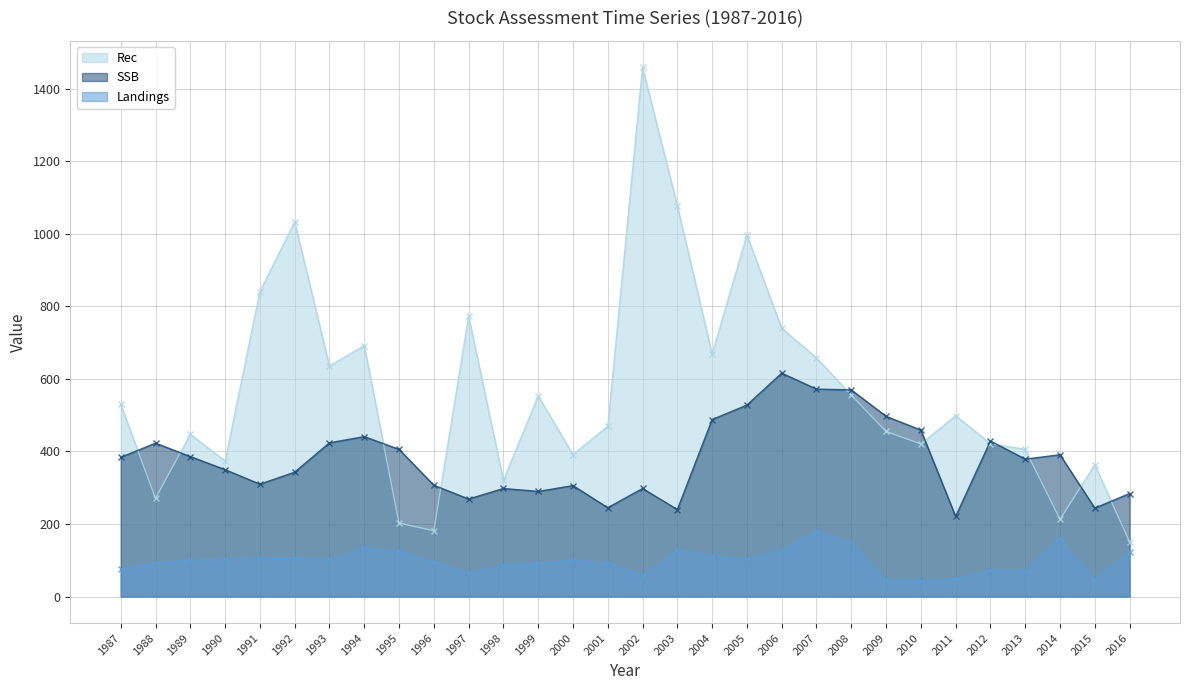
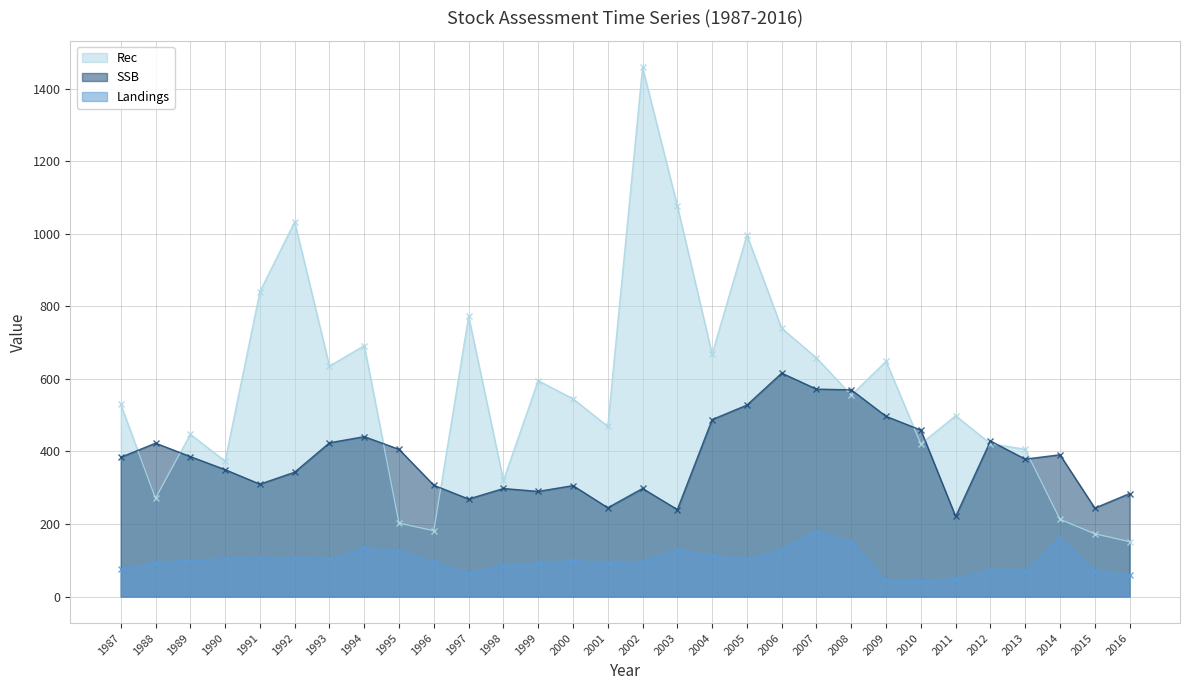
  {
    "Rec": {
      "1987": 530,
      "1988": 270,
      "1989": 450,
      "1990": 370,
      "1991": 840,
      "1992": 1030,
      "1993": 640,
      "1994": 690,
      "1995": 200,
      "1996": 180,
      "1997": 770,
      "1998": 320,
-     "1999": 550,
-     "2000": 390,
+     "1999": 600,
+     "2000": 550,
      "2001": 470,
      "2002": 1460,
      "2003": 1080,
      "2004": 670,
      "2005": 1000,
      "2006": 740,
      "2007": 660,
      "2008": 560,
-     "2009": 460,
+     "2009": 650,
      "2010": 420,
      "2011": 500,
      "2012": 420,
      "2013": 410,
      "2014": 210,
-     "2015": 360,
+     "2015": 170,
      "2016": 150
    },
    "SSB": {
      "1987": 380,
      "1988": 420,
      "1989": 390,
      "1990": 350,
      "1991": 310,
      "1992": 340,
      "1993": 420,
      "1994": 440,
      "1995": 410,
      "1996": 310,
      "1997": 270,
      "1998": 300,
      "1999": 290,
      "2000": 310,
      "2001": 250,
      "2002": 300,
      "2003": 240,
      "2004": 490,
      "2005": 530,
      "2006": 620,
      "2007": 570,
      "2008": 570,
      "2009": 500,
      "2010": 460,
      "2011": 220,
      "2012": 430,
      "2013": 380,
      "2014": 390,
      "2015": 240,
      "2016": 280
    },
    "Landings": {
      "1987": 80,
      "1988": 90,
      "1989": 100,
      "1990": 100,
      "1991": 110,
      "1992": 110,
      "1993": 100,
      "1994": 130,
      "1995": 130,
      "1996": 100,
      "1997": 60,
      "1998": 90,
      "1999": 90,
      "2000": 100,
      "2001": 90,
-     "2002": 60,
+     "2002": 100,
      "2003": 130,
      "2004": 110,
      "2005": 100,
      "2006": 130,
      "2007": 180,
      "2008": 150,
      "2009": 50,
      "2010": 40,
      "2011": 50,
      "2012": 70,
      "2013": 70,
      "2014": 160,
-     "2015": 50,
-     "2016": 120
+     "2015": 70,
+     "2016": 60
    }
  }
